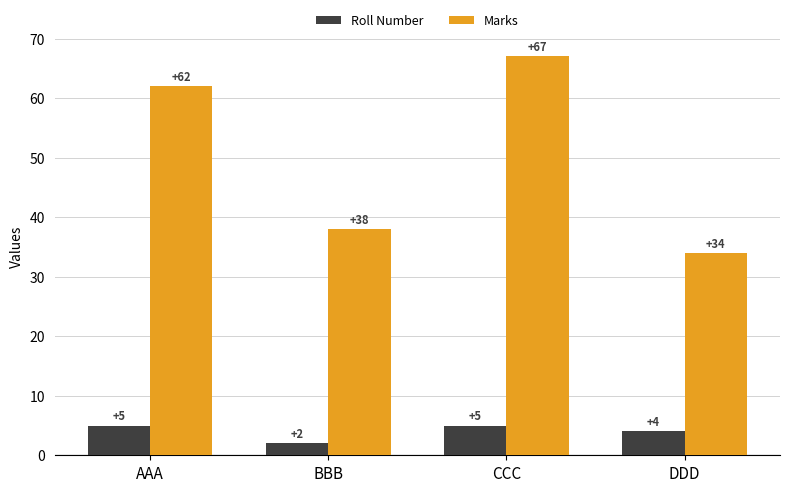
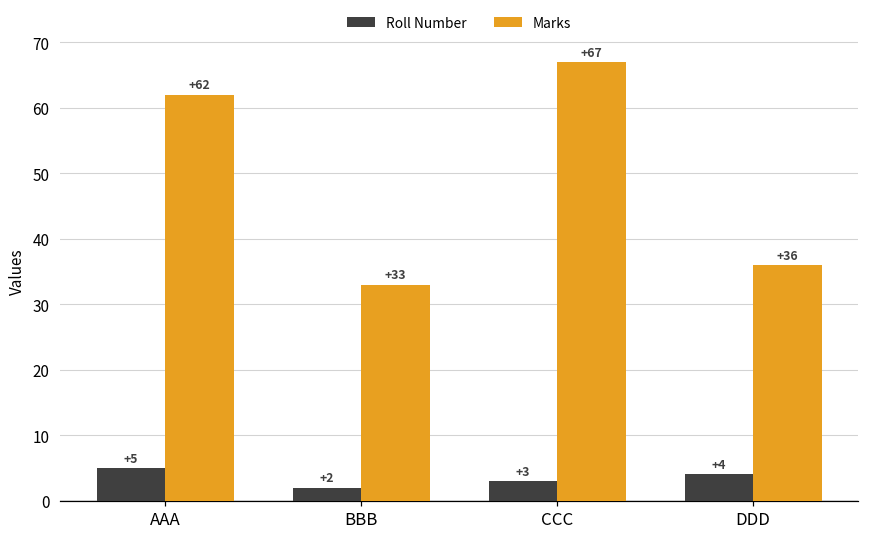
  {
    "Roll Number": {
      "AAA": "+5",
      "BBB": "+2",
-     "CCC": "+5",
+     "CCC": "+3",
      "DDD": "+4"
    },
    "Marks": {
      "AAA": "+62",
-     "BBB": "+38",
+     "BBB": "+33",
      "CCC": "+67",
-     "DDD": "+34"
+     "DDD": "+36"
    }
  }
